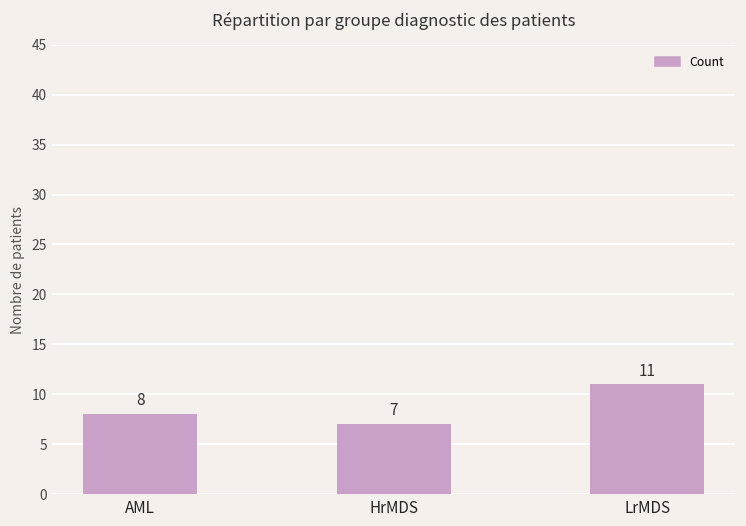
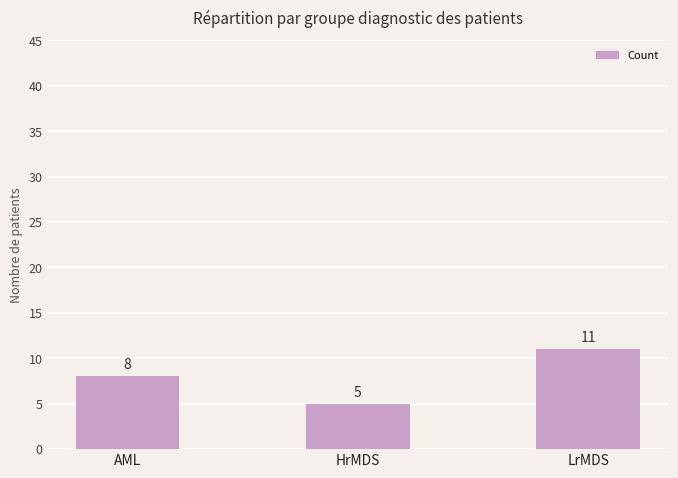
  {
    "AML": 8,
-   "HrMDS": 7,
+   "HrMDS": 5,
    "LrMDS": 11
  }
